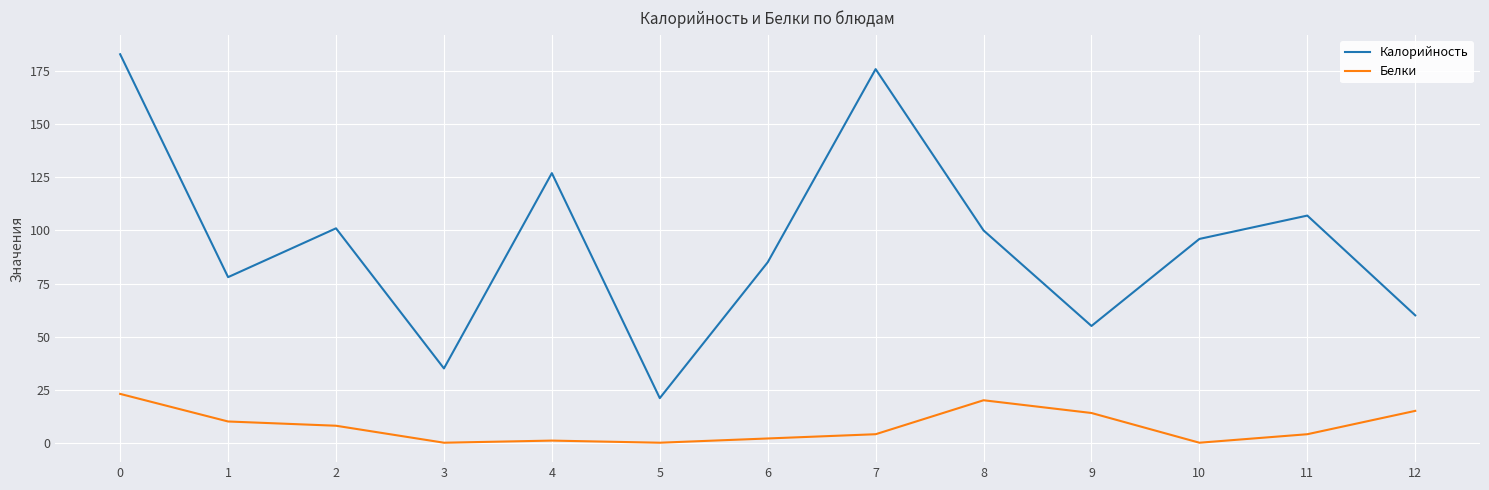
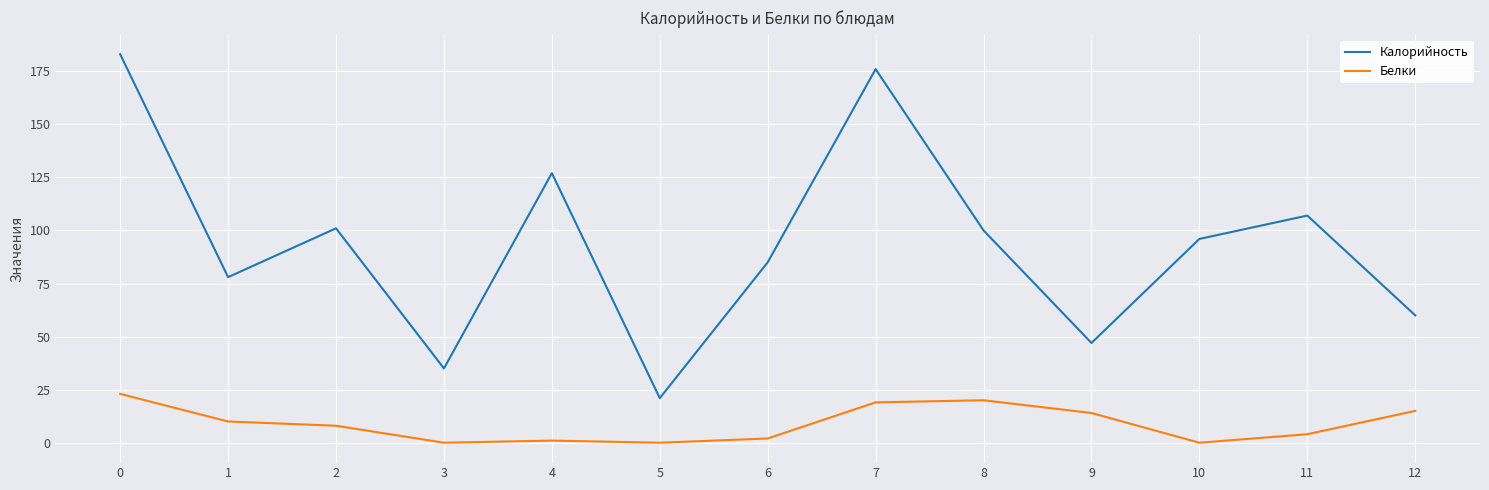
  {
    "Калорийность": {
      "0": 183,
      "1": 78,
      "2": 101,
      "3": 35,
      "4": 127,
      "5": 21,
      "6": 85,
      "7": 176,
      "8": 100,
-     "9": 55,
+     "9": 47,
      "10": 96,
      "11": 107,
      "12": 60
    },
    "Белки": {
      "0": 23,
      "1": 10,
      "2": 8,
      "3": 0,
      "4": 1,
      "5": 0,
      "6": 2,
-     "7": 4,
+     "7": 19,
      "8": 20,
      "9": 14,
      "10": 0,
      "11": 4,
      "12": 15
    }
  }
